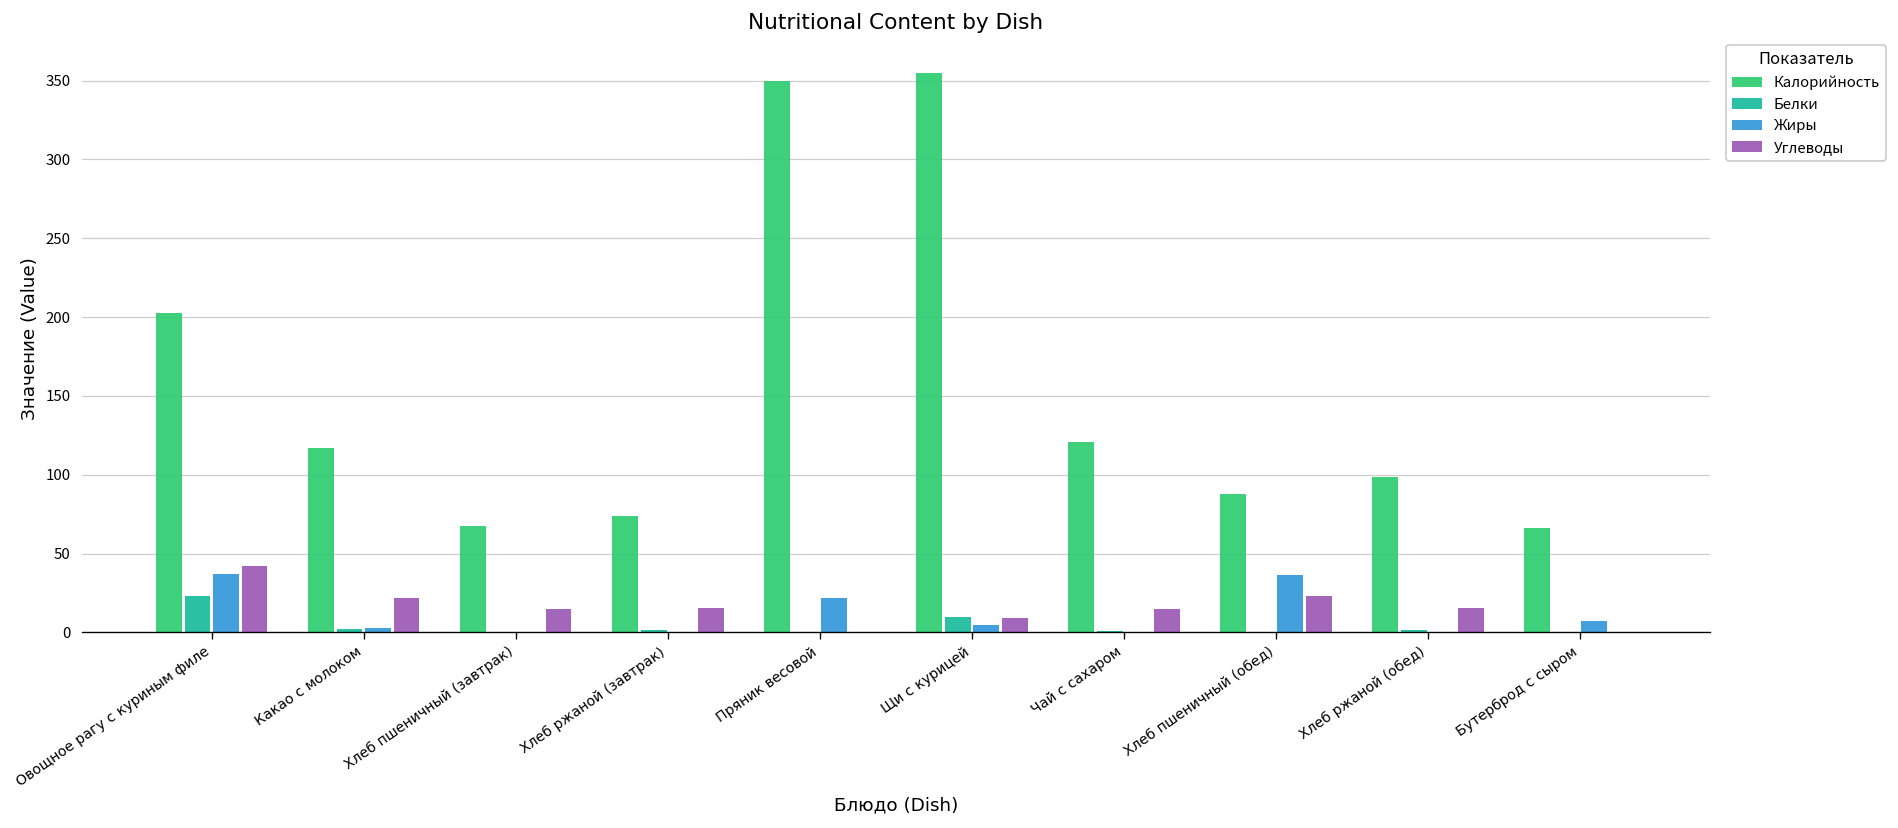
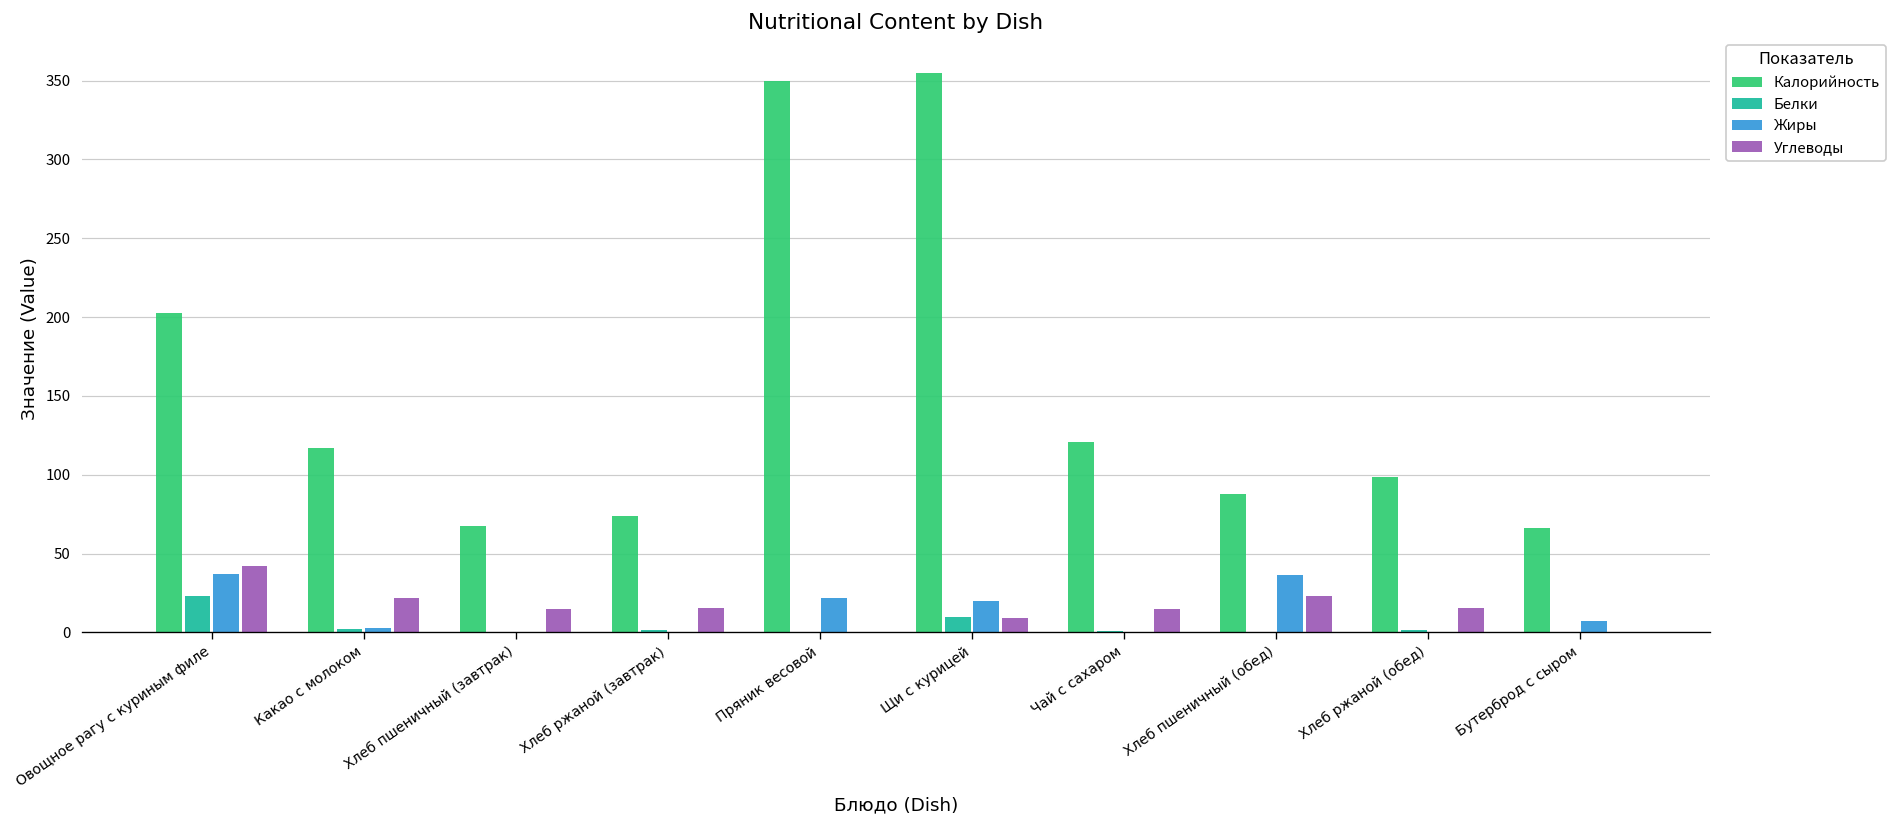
  {
    "Жиры": {
      "Овощное рагу с куриным филе": 37,
      "Какао с молоком": 3,
      "Пряник весовой": 22,
-     "Щи с курицей": 5,
+     "Щи с курицей": 20,
      "Хлеб пшеничный (обед)": 36,
      "Бутерброд с сыром": 7
    },
    "Углеводы": {
      "Овощное рагу с куриным филе": 42,
      "Какао с молоком": 22,
      "Хлеб пшеничный (завтрак)": 15,
      "Хлеб ржаной (завтрак)": 15,
      "Щи с курицей": 9,
      "Чай с сахаром": 15,
      "Хлеб пшеничный (обед)": 23,
      "Хлеб ржаной (обед)": 15
    }
  }
